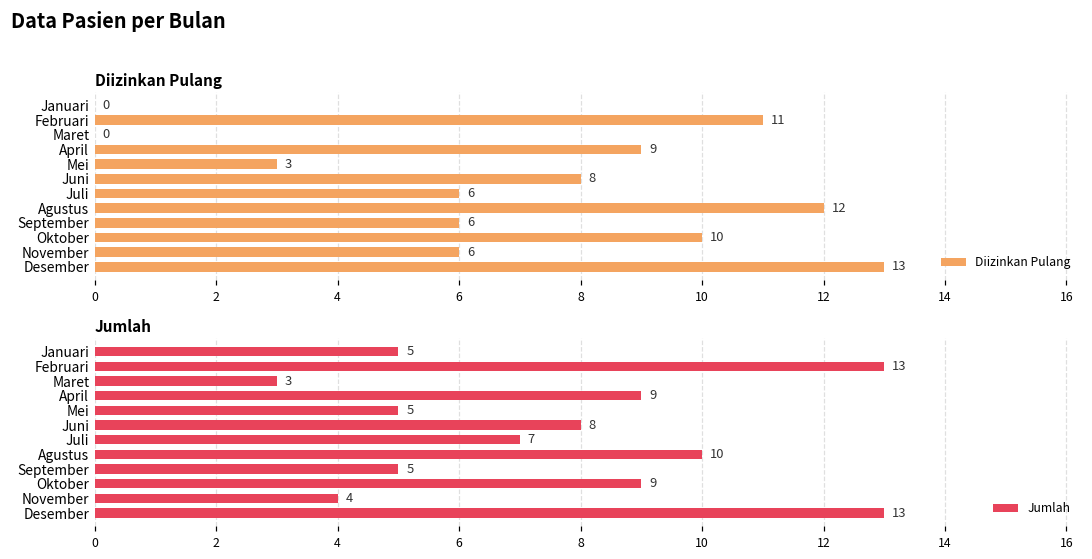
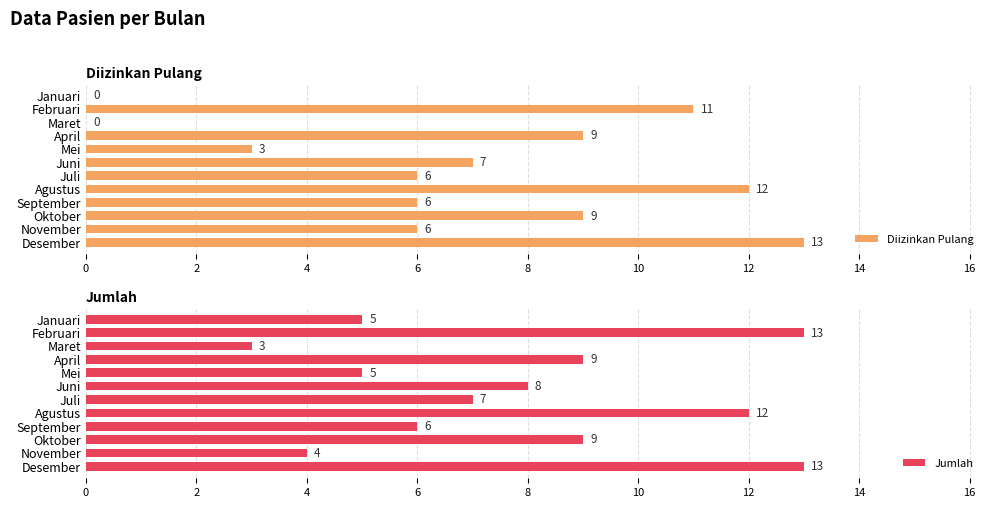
  {
    "Diizinkan Pulang": {
      "Januari": 0,
      "Februari": 11,
      "Maret": 0,
      "April": 9,
      "Mei": 3,
-     "Juni": 8,
+     "Juni": 7,
      "Juli": 6,
      "Agustus": 12,
      "September": 6,
-     "Oktober": 10,
+     "Oktober": 9,
      "November": 6,
      "Desember": 13
    },
    "Jumlah": {
      "Januari": 5,
      "Februari": 13,
      "Maret": 3,
      "April": 9,
      "Mei": 5,
      "Juni": 8,
      "Juli": 7,
-     "Agustus": 10,
-     "September": 5,
+     "Agustus": 12,
+     "September": 6,
      "Oktober": 9,
      "November": 4,
      "Desember": 13
    }
  }
